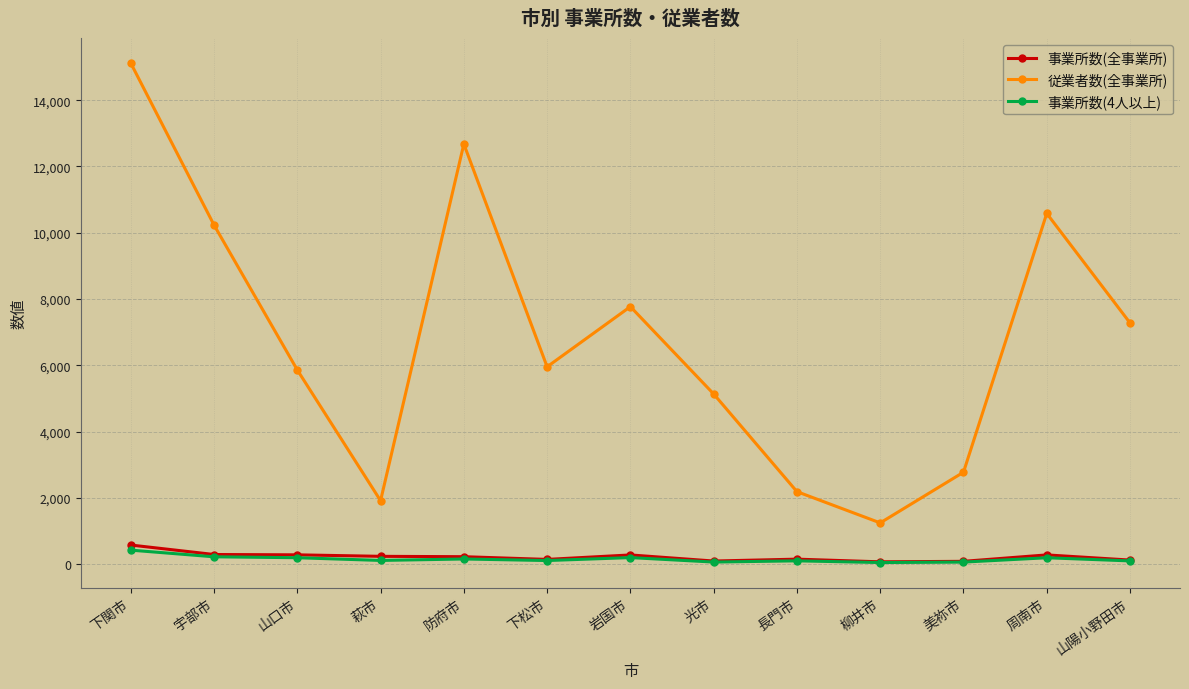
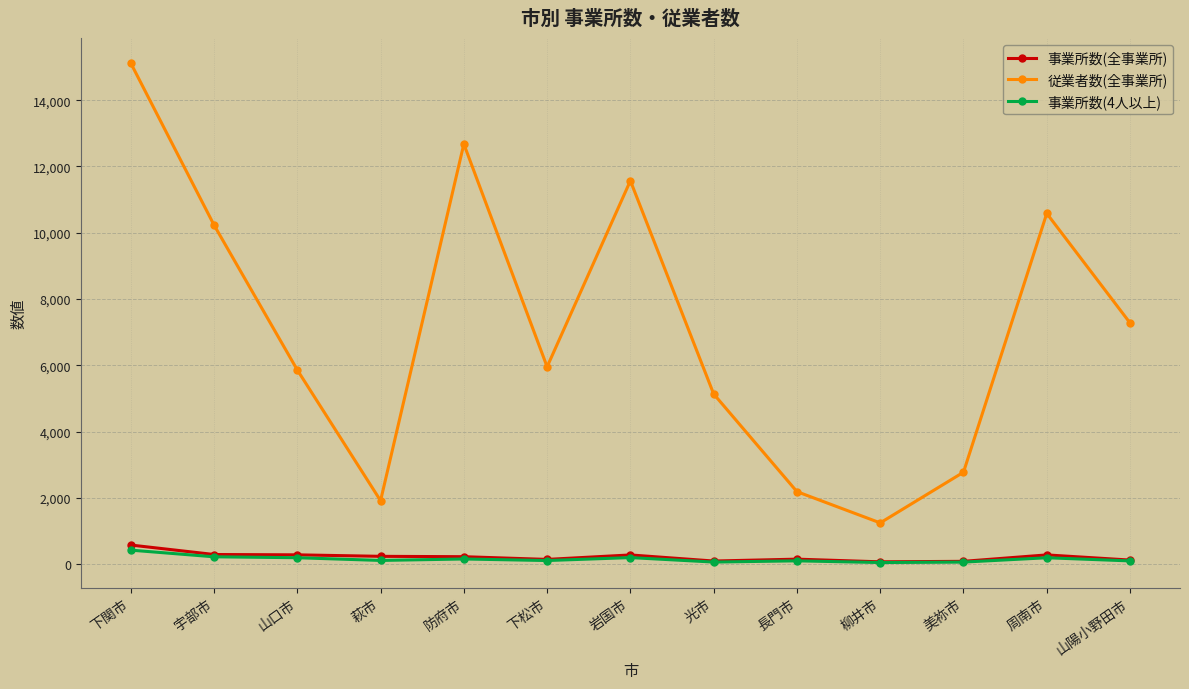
  {
    "事業所数(全事業所)": {
      "下関市": "600",
      "山口市": "300",
      "萩市": "200",
      "岩国市": "300",
      "周南市": "300"
    },
    "従業者数(全事業所)": {
      "下関市": "15,100",
      "宇部市": "10,200",
      "山口市": "5,900",
      "萩市": "1,900",
      "防府市": "12,700",
      "下松市": "6,000",
-     "岩国市": "7,800",
+     "岩国市": "11,600",
      "光市": "5,100",
      "長門市": "2,200",
      "柳井市": "1,200",
      "美祢市": "2,800",
      "周南市": "10,600",
      "山陽小野田市": "7,300"
    },
    "事業所数(4人以上)": {
      "下関市": "400",
      "山口市": "200",
      "萩市": "100",
      "岩国市": "200",
      "周南市": "200"
    }
  }
